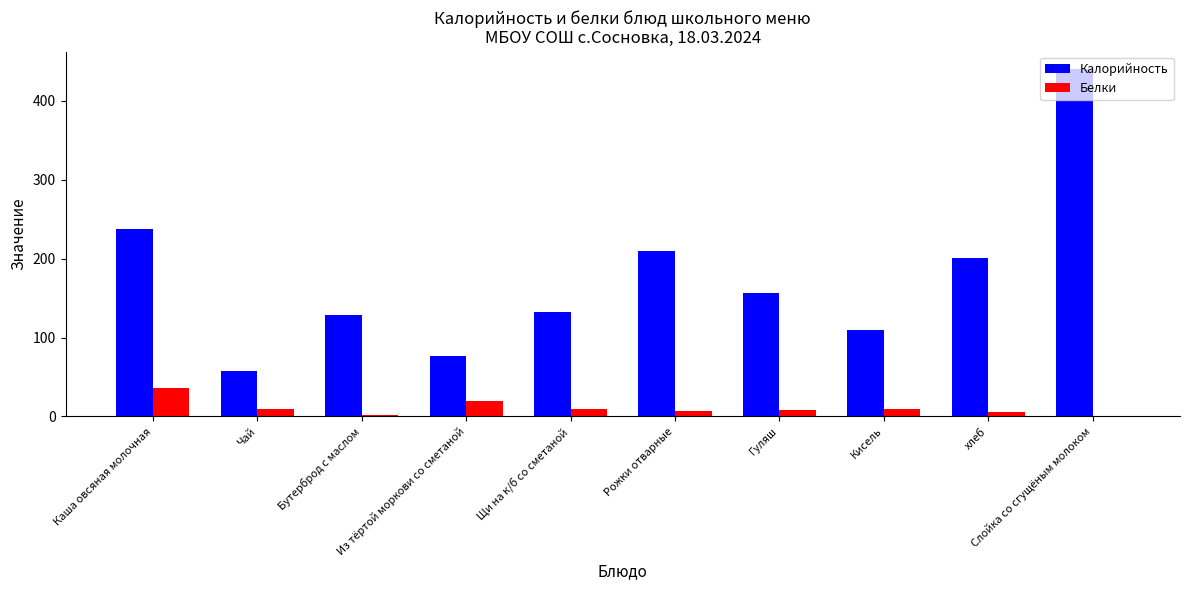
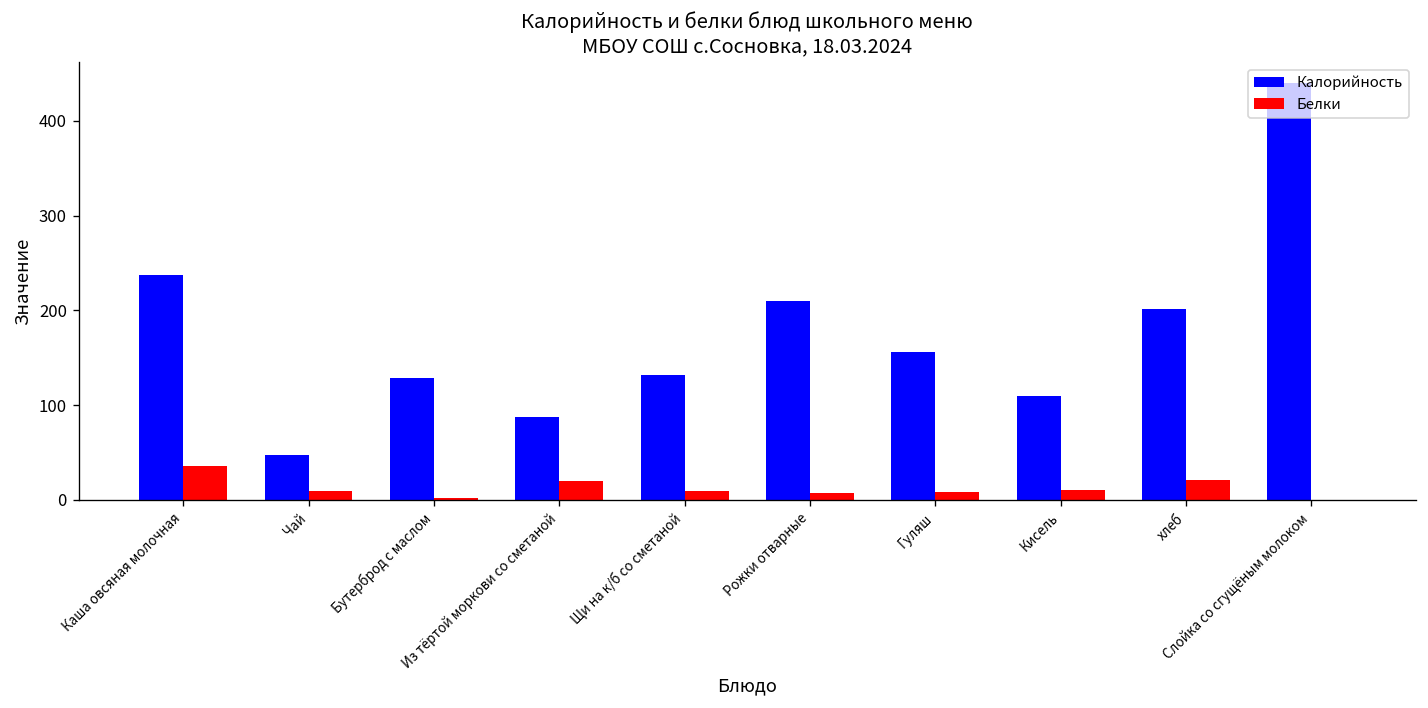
  {
    "Калорийность": {
      "Каша овсяная молочная": 240,
-     "Чай": 60,
+     "Чай": 50,
      "Бутерброд с маслом": 130,
-     "Из тёртой моркови со сметаной": 80,
+     "Из тёртой моркови со сметаной": 90,
      "Щи на к/б со сметаной": 130,
      "Рожки отварные": 210,
      "Гуляш": 160,
      "Кисель": 110,
      "хлеб": 200
    },
    "Белки": {
      "Каша овсяная молочная": 40,
      "Чай": 10,
      "Из тёртой моркови со сметаной": 20,
      "Щи на к/б со сметаной": 10,
      "Рожки отварные": 10,
      "Гуляш": 10,
      "Кисель": 10,
-     "хлеб": 10,
+     "хлеб": 20,
      "Слойка со сгущёным молоком": 0
    }
  }
